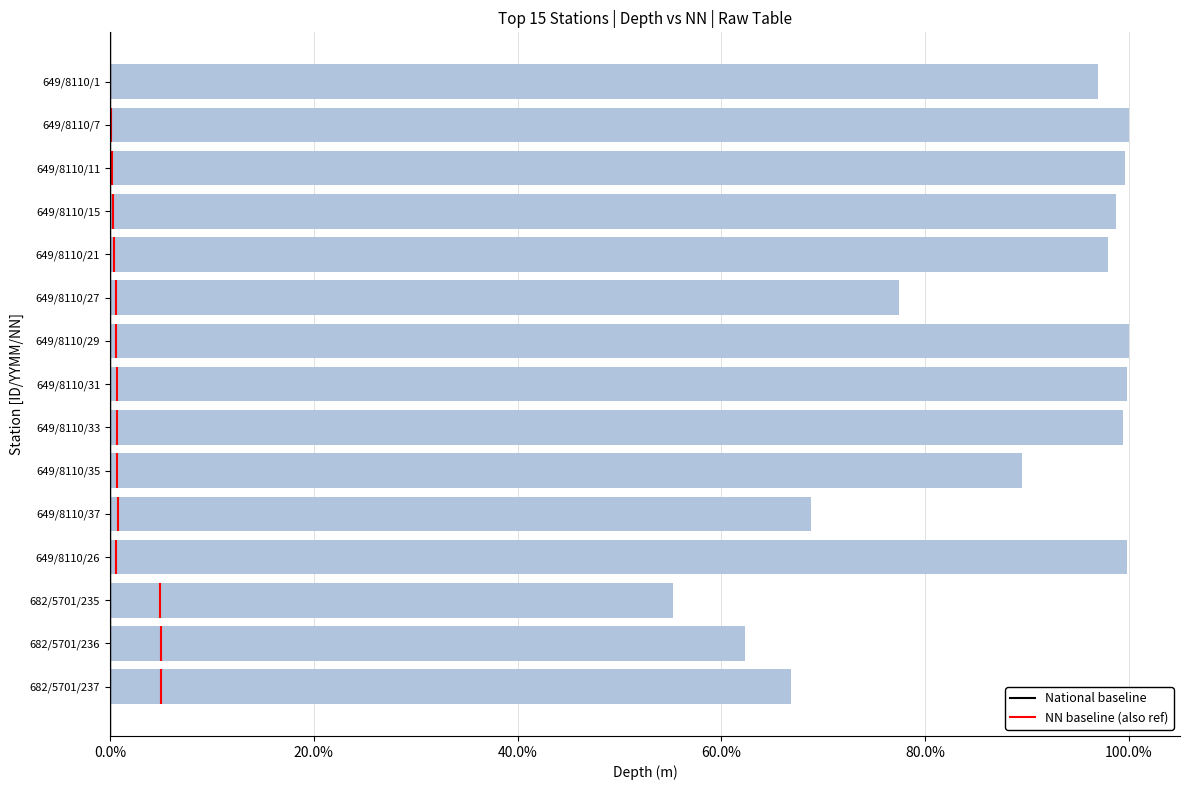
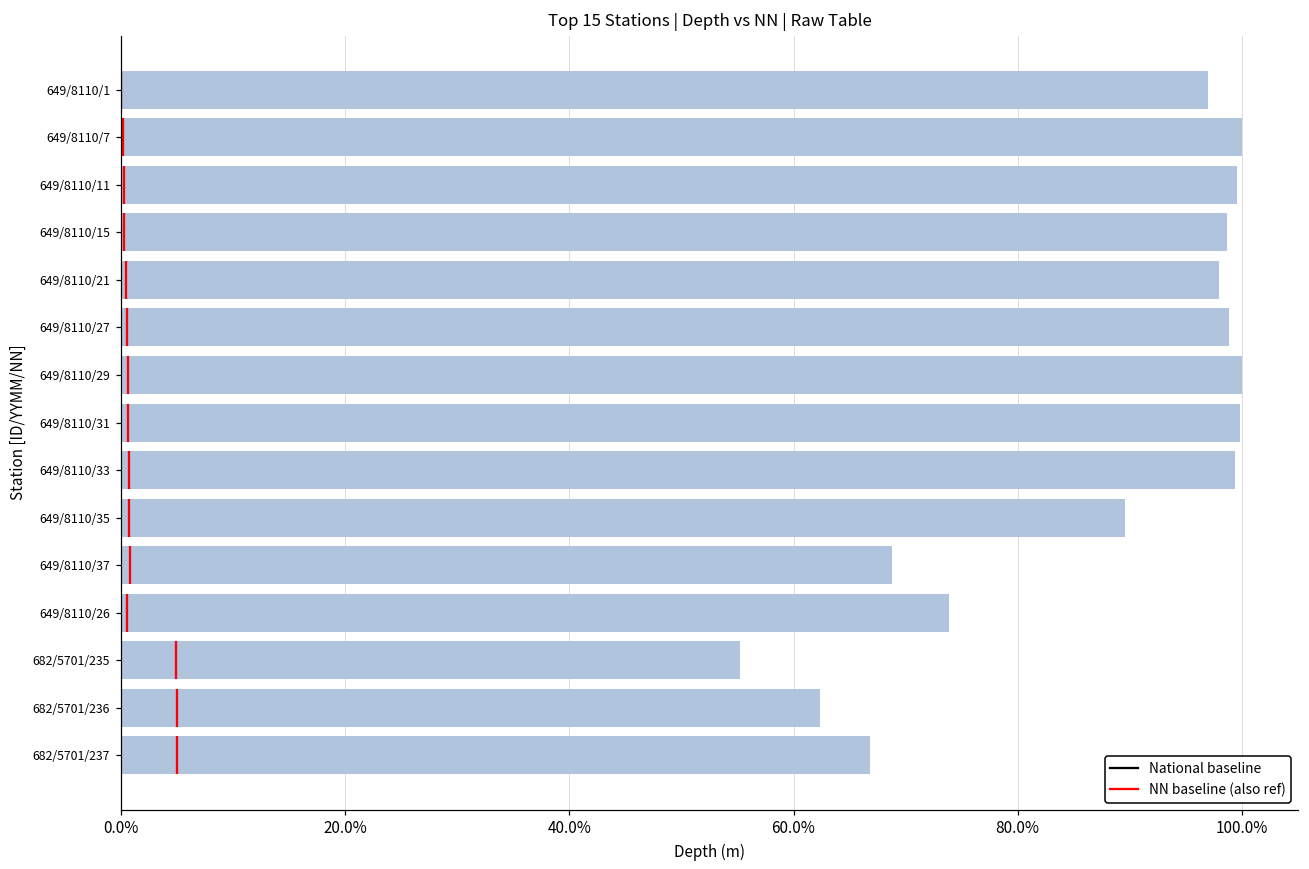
  {
    "649/8110/1": "97.0%",
    "649/8110/7": "100.0%",
    "649/8110/11": "99.6%",
    "649/8110/15": "98.7%",
    "649/8110/21": "97.9%",
-   "649/8110/27": "77.4%",
+   "649/8110/27": "98.9%",
    "649/8110/29": "100.0%",
    "649/8110/31": "99.8%",
    "649/8110/33": "99.4%",
    "649/8110/35": "89.5%",
    "649/8110/37": "68.8%",
-   "649/8110/26": "99.8%",
+   "649/8110/26": "73.9%",
    "682/5701/235": "55.2%",
    "682/5701/236": "62.3%",
    "682/5701/237": "66.8%"
  }
